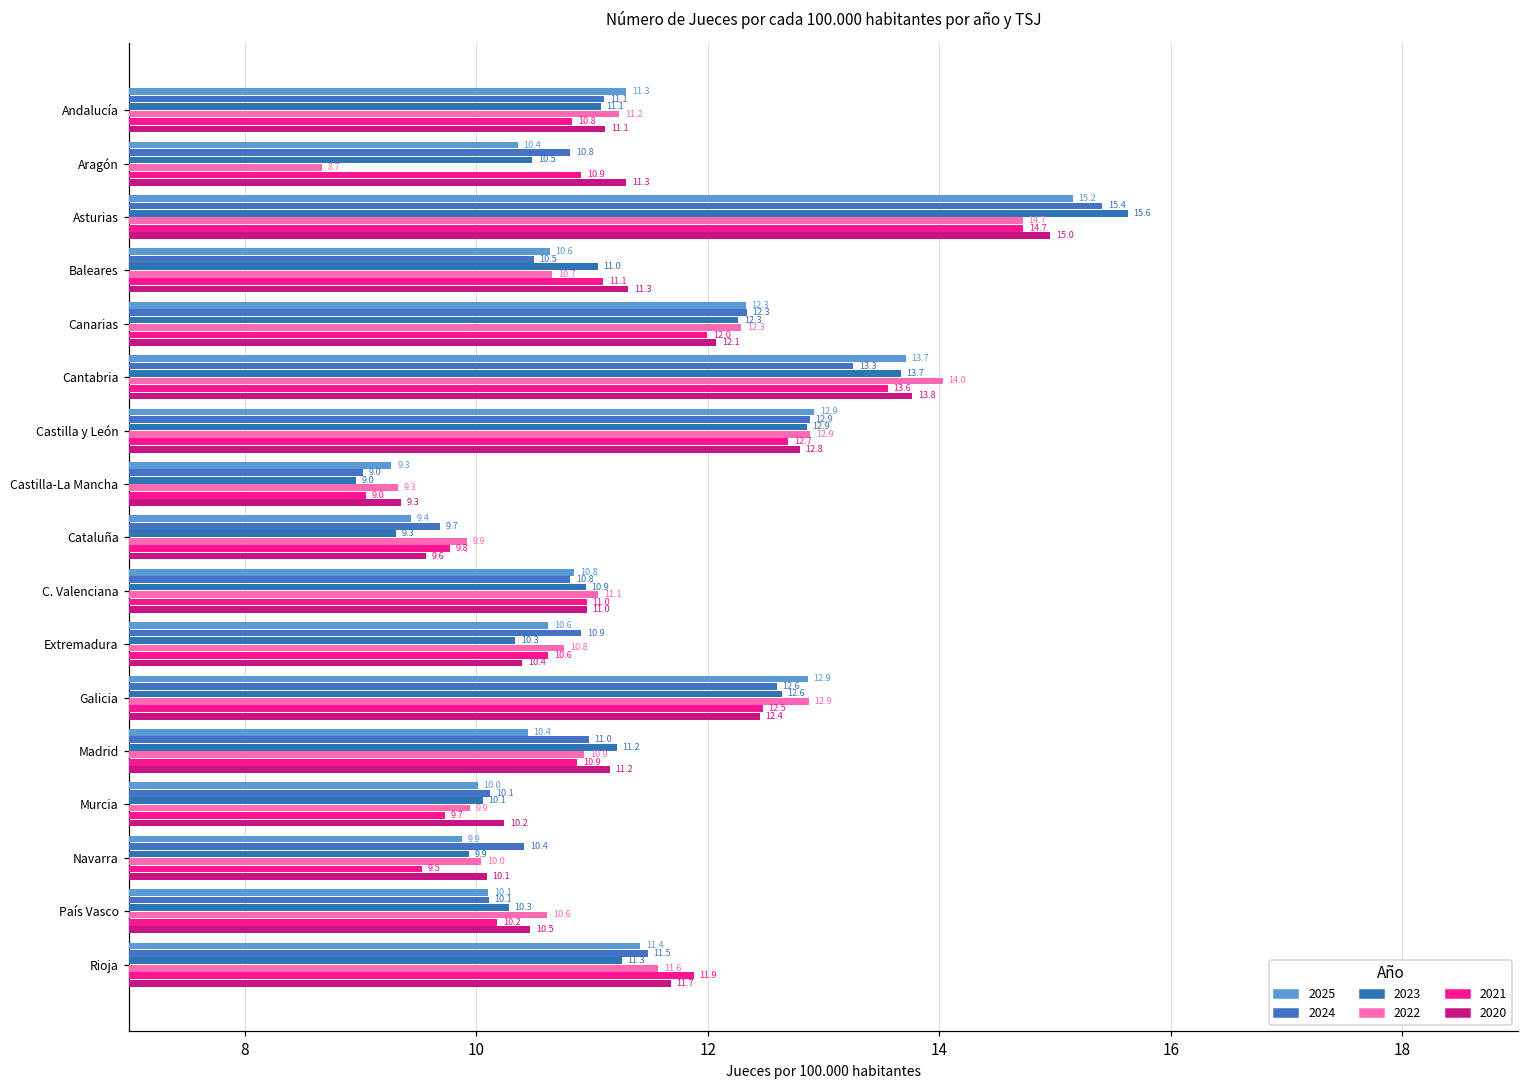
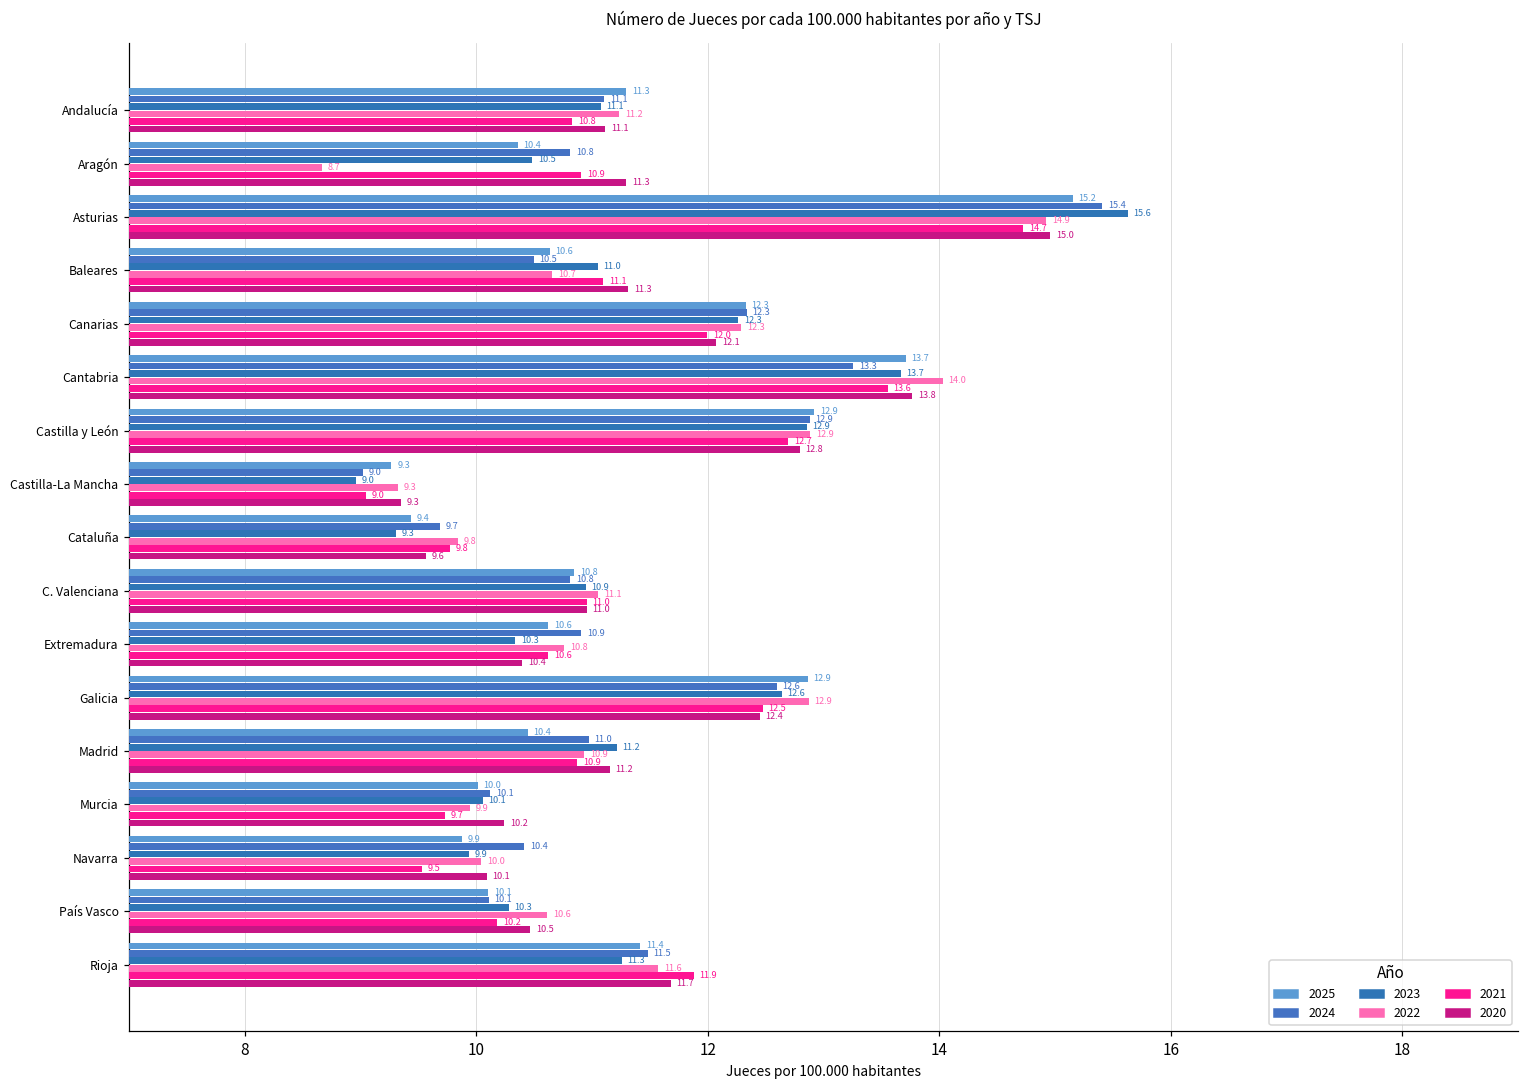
  {
    "2022": {
      "Andalucía": 11.2,
      "Aragón": 8.7,
-     "Asturias": 14.7,
+     "Asturias": 14.9,
      "Baleares": 10.7,
      "Cantabria": 14.0,
      "Castilla-La Mancha": 9.3,
-     "Cataluña": 9.9,
+     "Cataluña": 9.8,
      "C. Valenciana": 11.1,
      "Extremadura": 10.8,
      "Galicia": 12.9,
      "Madrid": 10.9,
      "Murcia": 9.9,
      "Navarra": 10.0,
      "País Vasco": 10.6,
      "Rioja": 11.6
    }
  }
